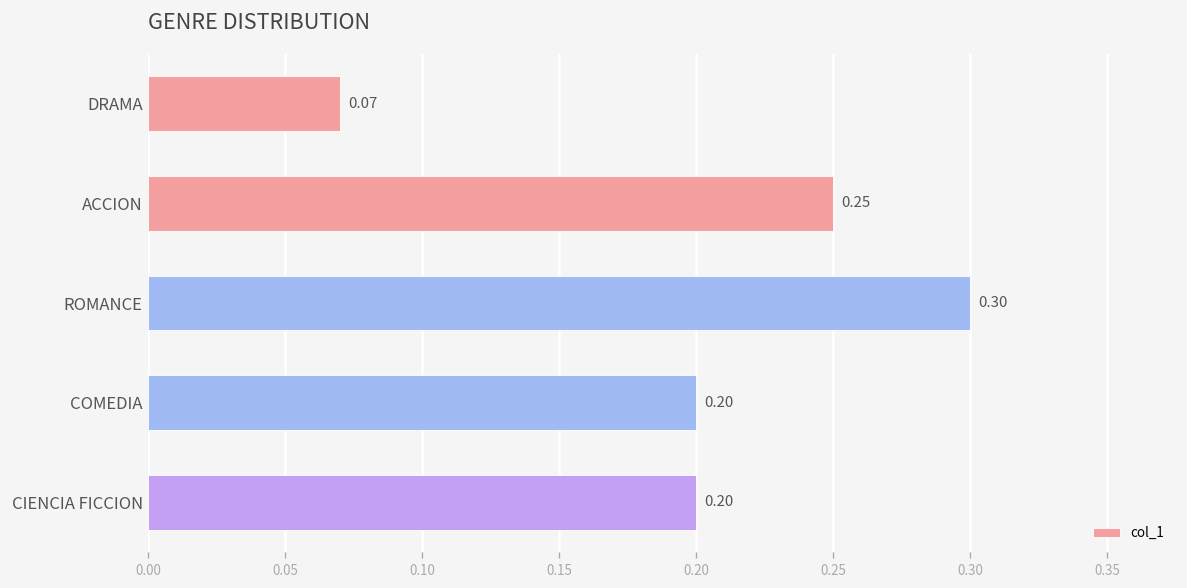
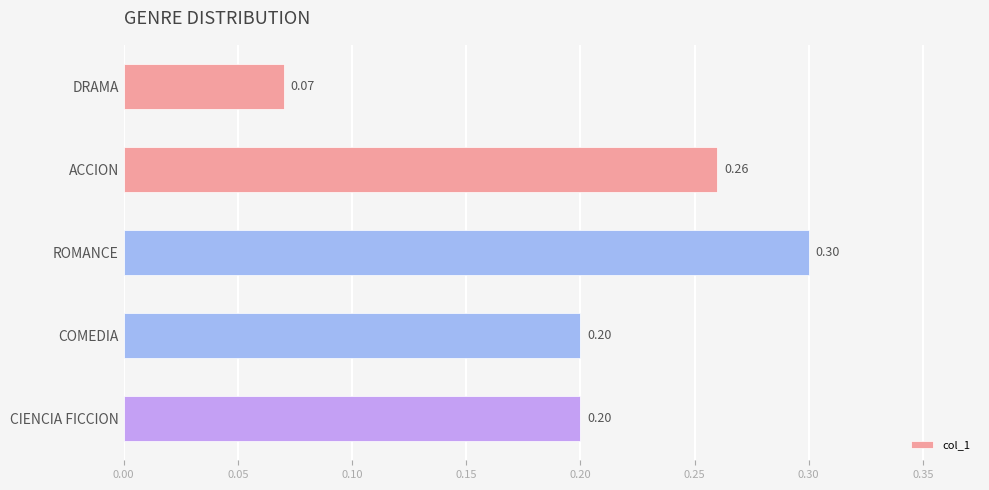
  {
    "DRAMA": 0.07,
-   "ACCION": 0.25,
+   "ACCION": 0.26,
    "ROMANCE": 0.30,
    "COMEDIA": 0.20,
    "CIENCIA FICCION": 0.20
  }
